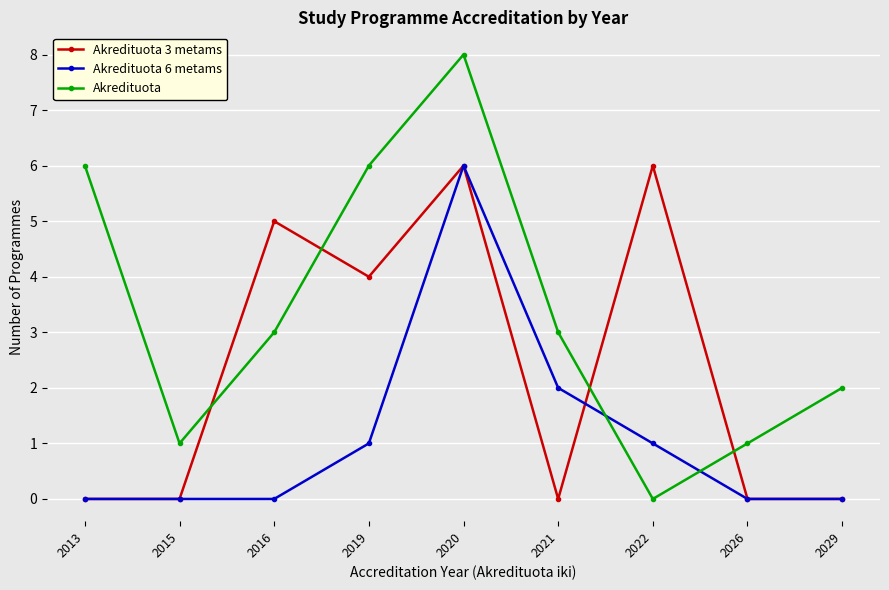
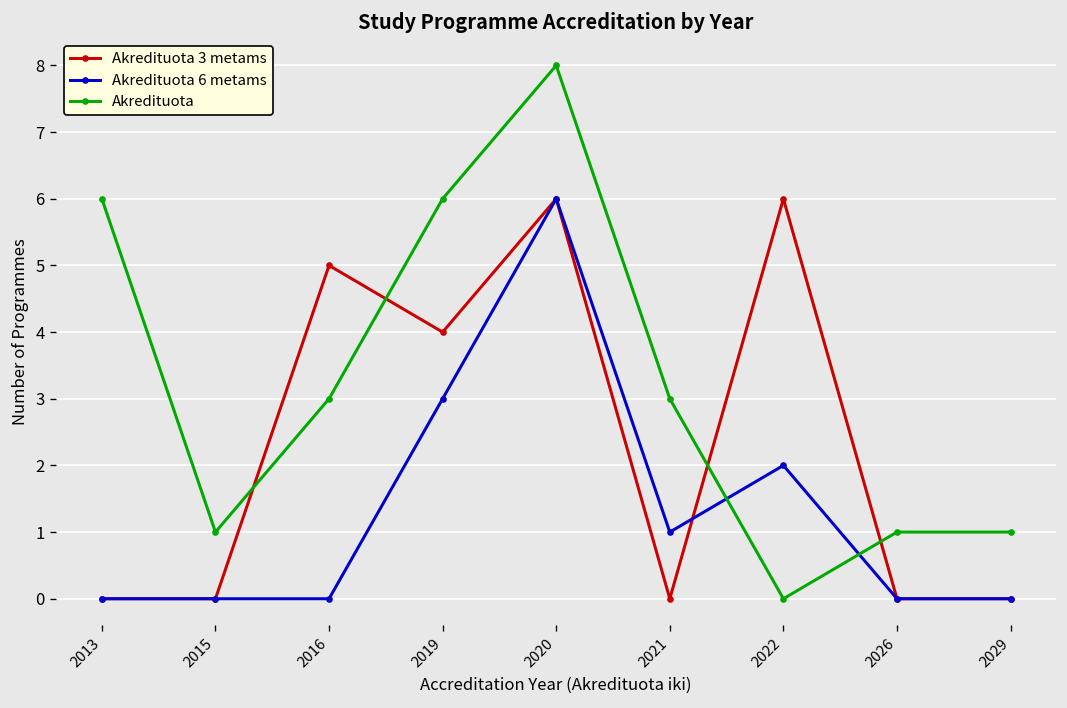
  {
    "Akredituota 3 metams": {
      "2016": 5,
      "2019": 4,
      "2021": 0,
      "2022": 6
    },
    "Akredituota 6 metams": {
      "2016": 0,
-     "2019": 1,
-     "2021": 2,
-     "2022": 1
+     "2019": 3,
+     "2021": 1,
+     "2022": 2
    },
    "Akredituota": {
      "2013": 6,
      "2015": 1,
      "2016": 3,
      "2019": 6,
      "2020": 8,
      "2021": 3,
      "2022": 0,
      "2026": 1,
-     "2029": 2
+     "2029": 1
    }
  }
